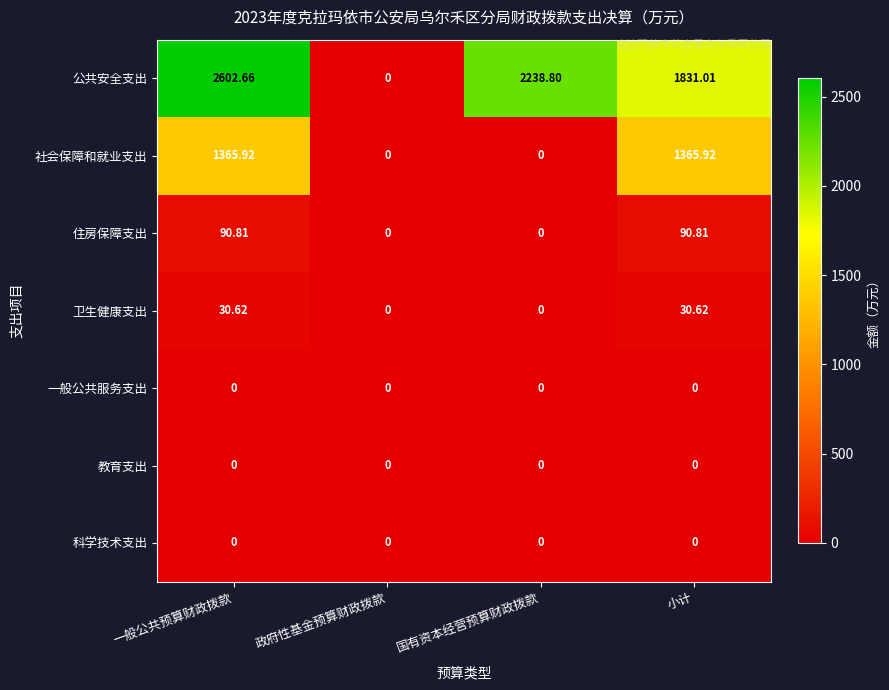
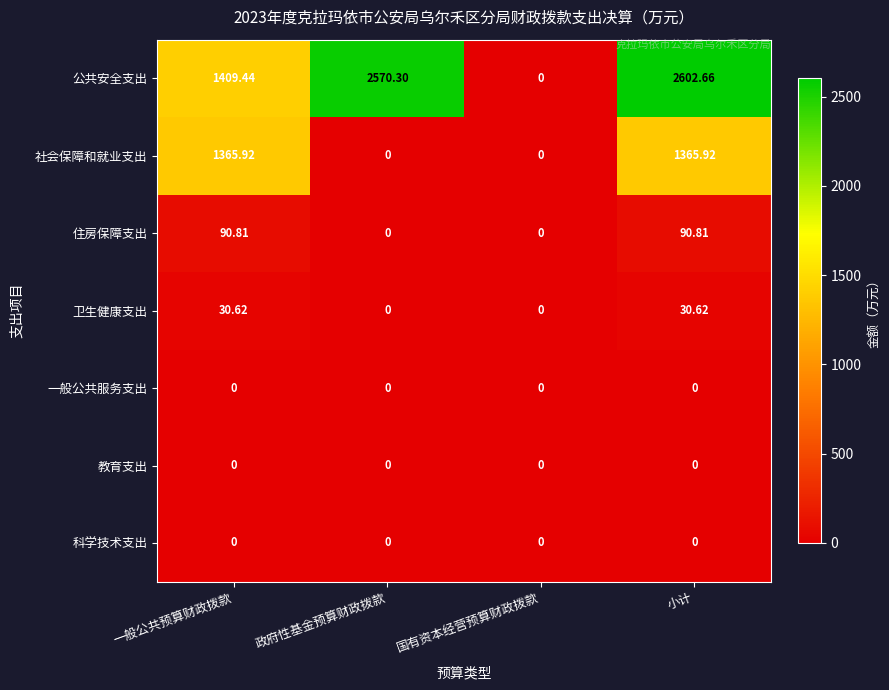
  {
    "公共安全支出": {
-     "一般公共预算财政拨款": 2602.66,
-     "政府性基金预算财政拨款": 0,
-     "国有资本经营预算财政拨款": 2238.80,
-     "小计": 1831.01
+     "一般公共预算财政拨款": 1409.44,
+     "政府性基金预算财政拨款": 2570.30,
+     "国有资本经营预算财政拨款": 0,
+     "小计": 2602.66
    },
    "社会保障和就业支出": {
      "一般公共预算财政拨款": 1365.92,
      "政府性基金预算财政拨款": 0,
      "国有资本经营预算财政拨款": 0,
      "小计": 1365.92
    },
    "住房保障支出": {
      "一般公共预算财政拨款": 90.81,
      "政府性基金预算财政拨款": 0,
      "国有资本经营预算财政拨款": 0,
      "小计": 90.81
    },
    "卫生健康支出": {
      "一般公共预算财政拨款": 30.62,
      "政府性基金预算财政拨款": 0,
      "国有资本经营预算财政拨款": 0,
      "小计": 30.62
    },
    "一般公共服务支出": {
      "一般公共预算财政拨款": 0,
      "政府性基金预算财政拨款": 0,
      "国有资本经营预算财政拨款": 0,
      "小计": 0
    },
    "教育支出": {
      "一般公共预算财政拨款": 0,
      "政府性基金预算财政拨款": 0,
      "国有资本经营预算财政拨款": 0,
      "小计": 0
    },
    "科学技术支出": {
      "一般公共预算财政拨款": 0,
      "政府性基金预算财政拨款": 0,
      "国有资本经营预算财政拨款": 0,
      "小计": 0
    }
  }
